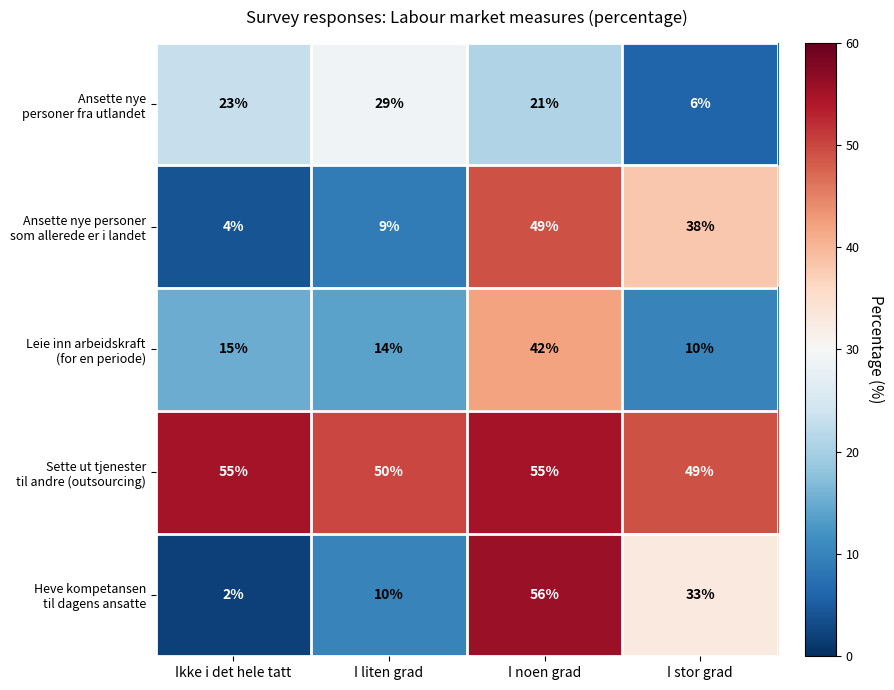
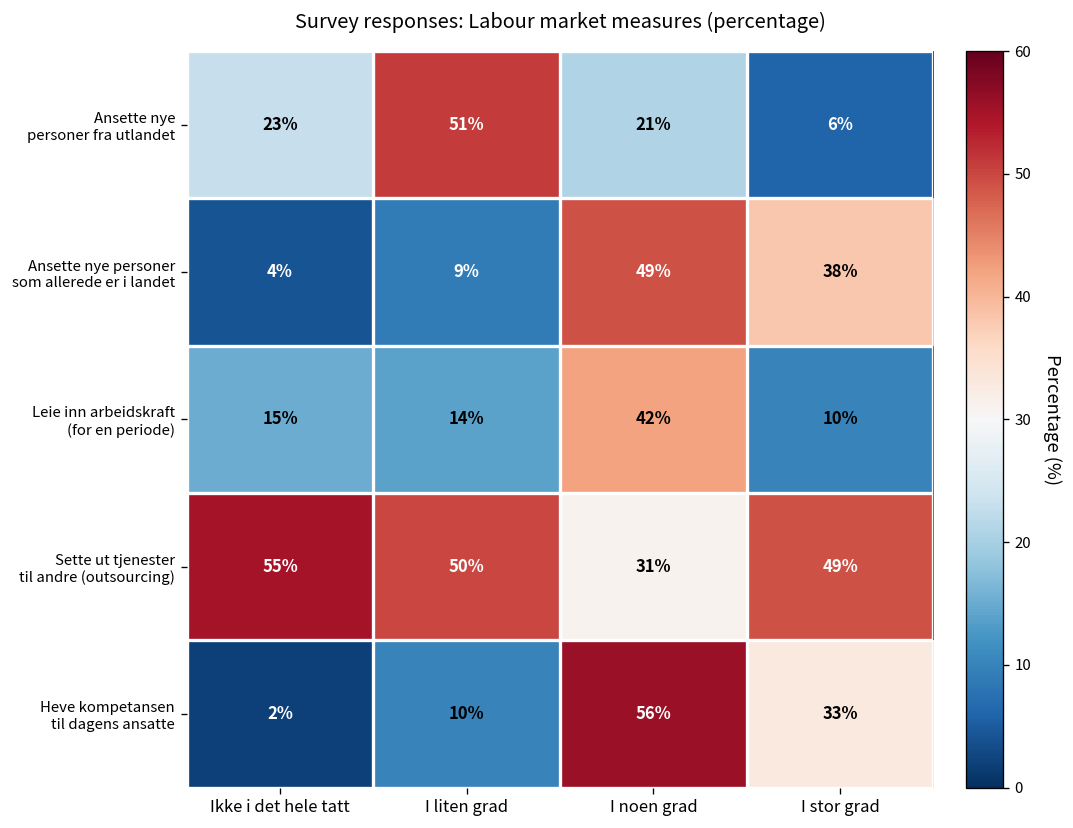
  {
    "Ansette nye personer fra utlandet": {
      "Ikke i det hele tatt": "23%",
-     "I liten grad": "29%",
+     "I liten grad": "51%",
      "I noen grad": "21%",
      "I stor grad": "6%"
    },
    "Ansette nye personer som allerede er i landet": {
      "Ikke i det hele tatt": "4%",
      "I liten grad": "9%",
      "I noen grad": "49%",
      "I stor grad": "38%"
    },
    "Leie inn arbeidskraft (for en periode)": {
      "Ikke i det hele tatt": "15%",
      "I liten grad": "14%",
      "I noen grad": "42%",
      "I stor grad": "10%"
    },
    "Sette ut tjenester til andre (outsourcing)": {
      "Ikke i det hele tatt": "55%",
      "I liten grad": "50%",
-     "I noen grad": "55%",
+     "I noen grad": "31%",
      "I stor grad": "49%"
    },
    "Heve kompetansen til dagens ansatte": {
      "Ikke i det hele tatt": "2%",
      "I liten grad": "10%",
      "I noen grad": "56%",
      "I stor grad": "33%"
    }
  }
